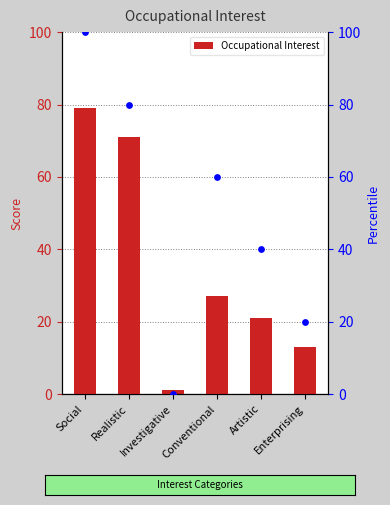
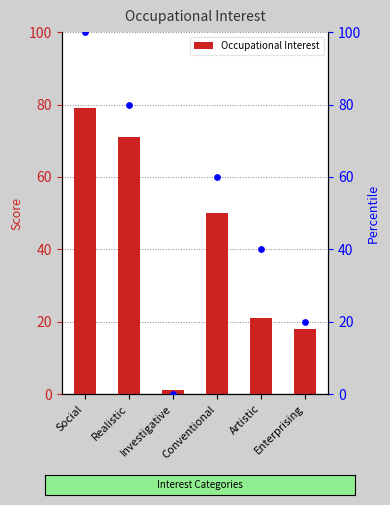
  {
    "Occupational Interest": {
      "Social": 79,
      "Realistic": 71,
      "Investigative": 1,
-     "Conventional": 27,
+     "Conventional": 50,
      "Artistic": 21,
-     "Enterprising": 13
+     "Enterprising": 18
    }
  }
